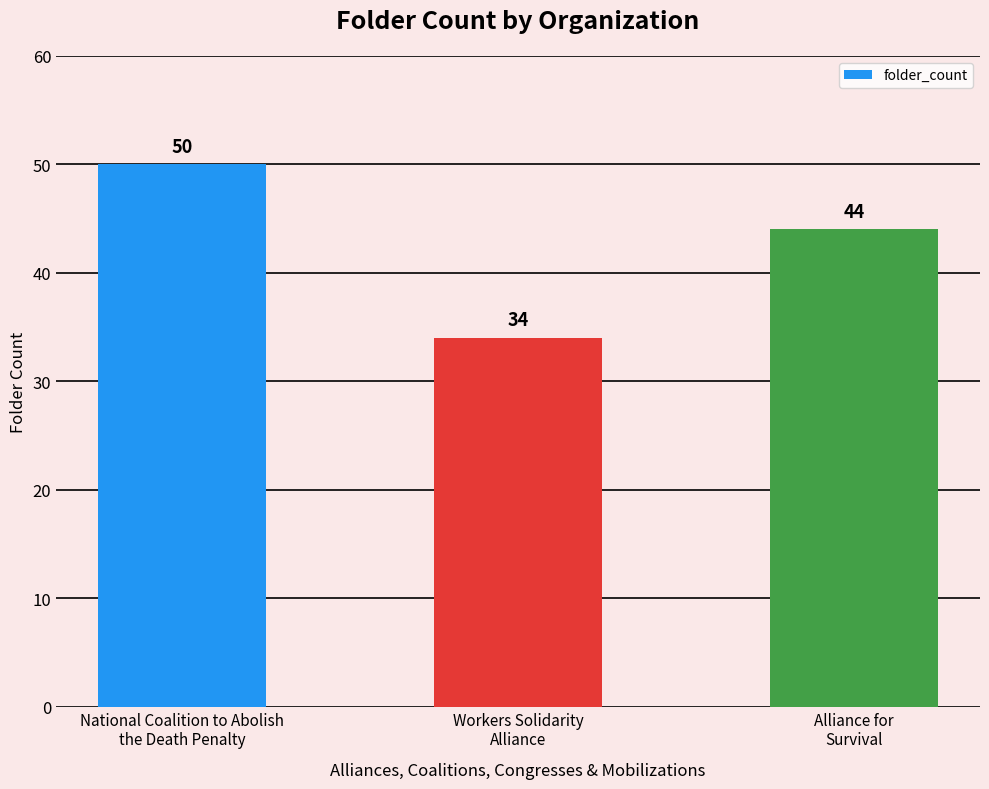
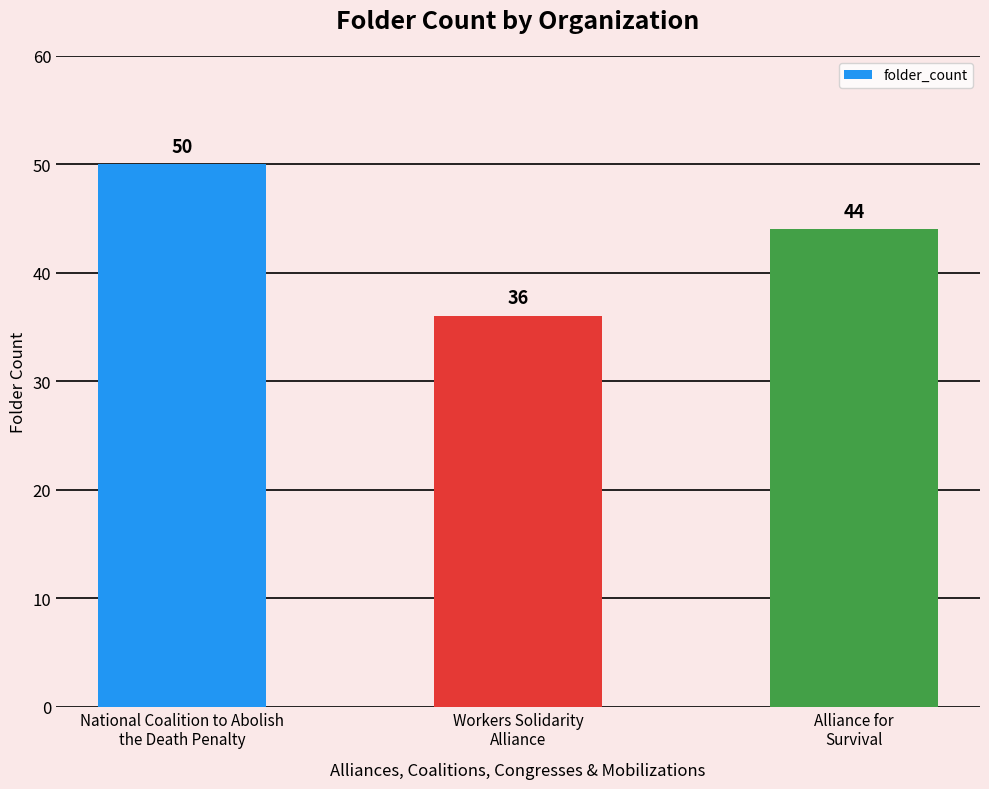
  {
    "National Coalition to Abolish the Death Penalty": 50,
-   "Workers Solidarity Alliance": 34,
+   "Workers Solidarity Alliance": 36,
    "Alliance for Survival": 44
  }
